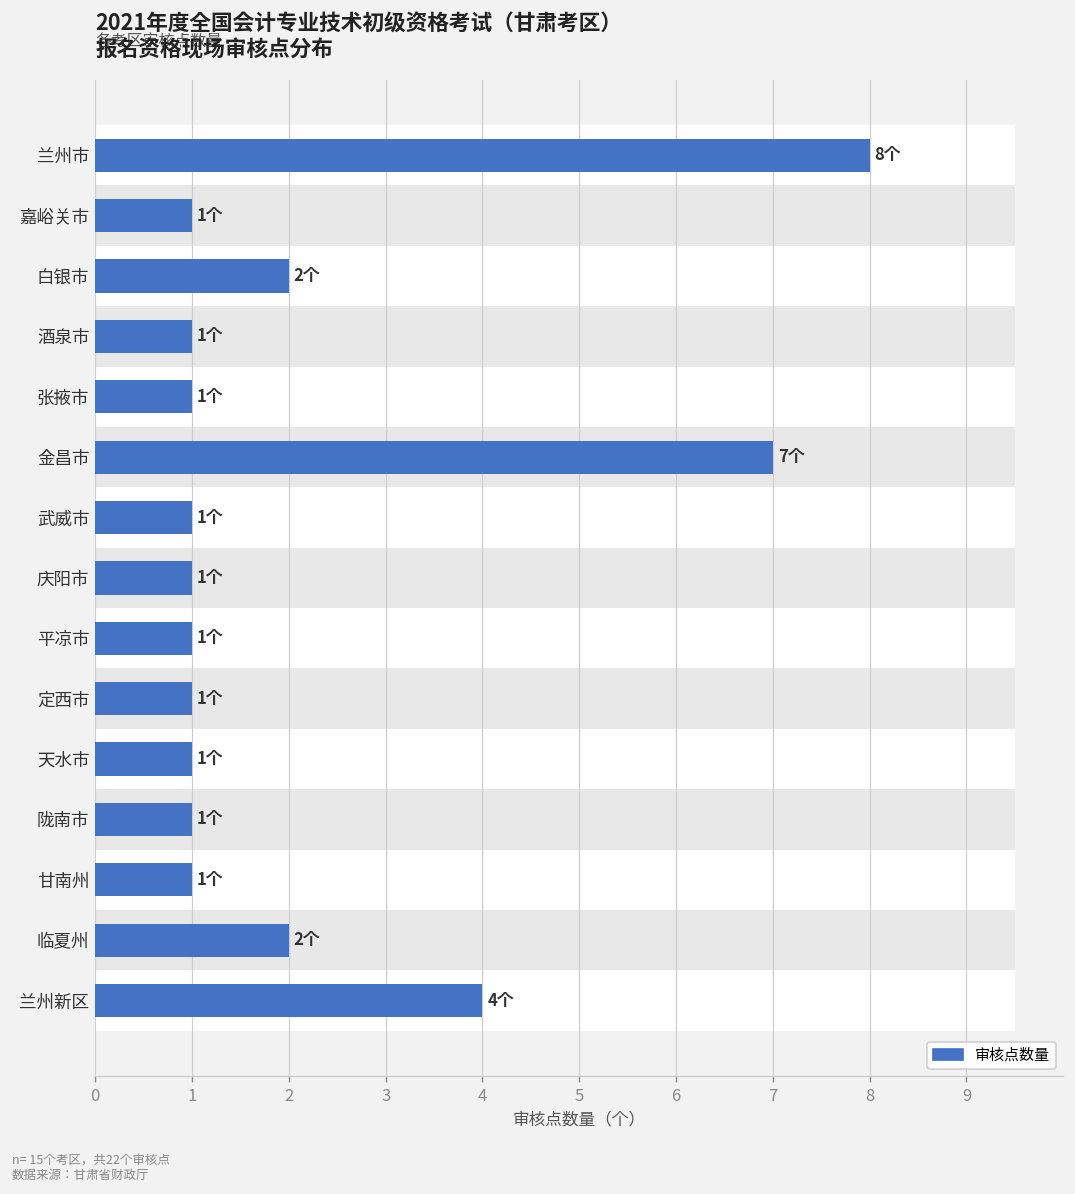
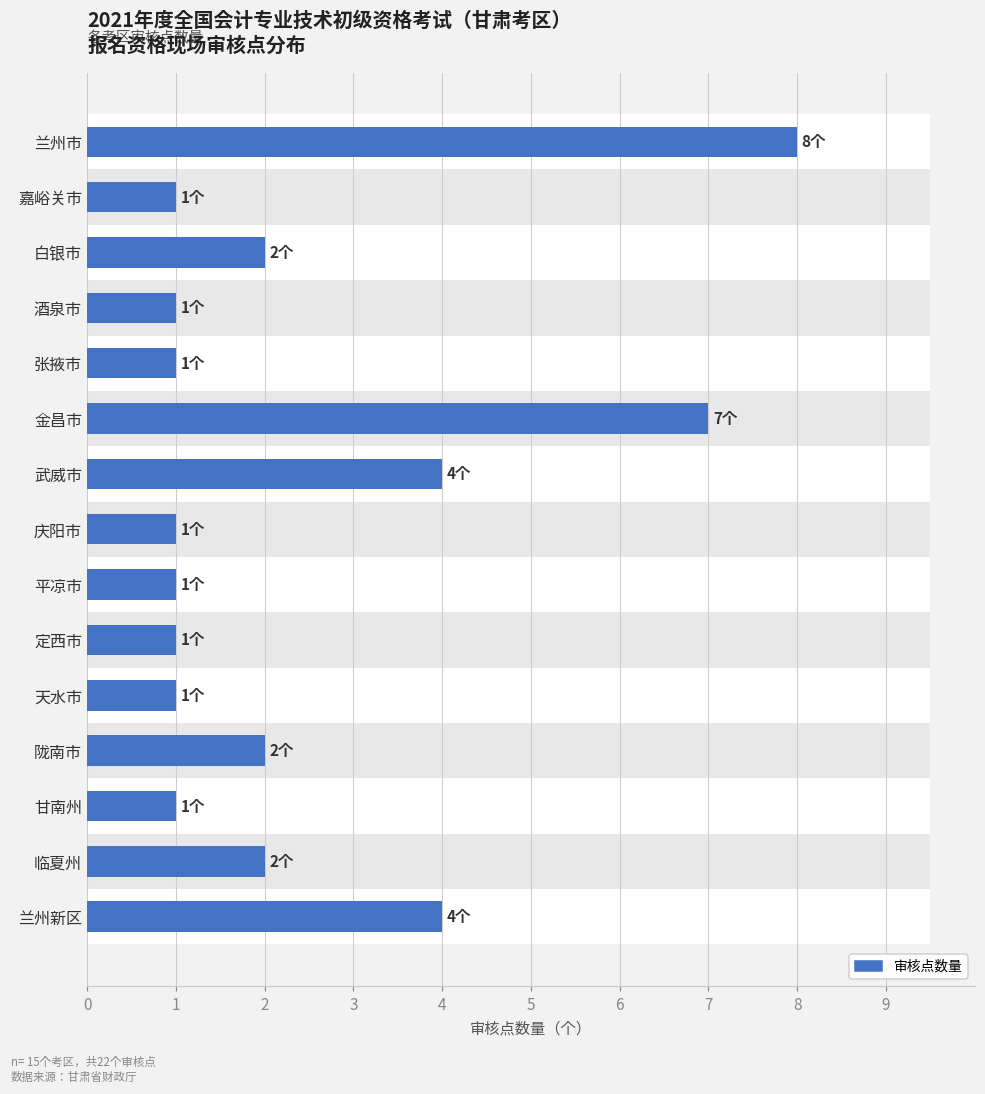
  {
    "审核点数量": {
-     "武威市": "1个",
-     "陇南市": "1个"
+     "武威市": "4个",
+     "陇南市": "2个"
    }
  }
